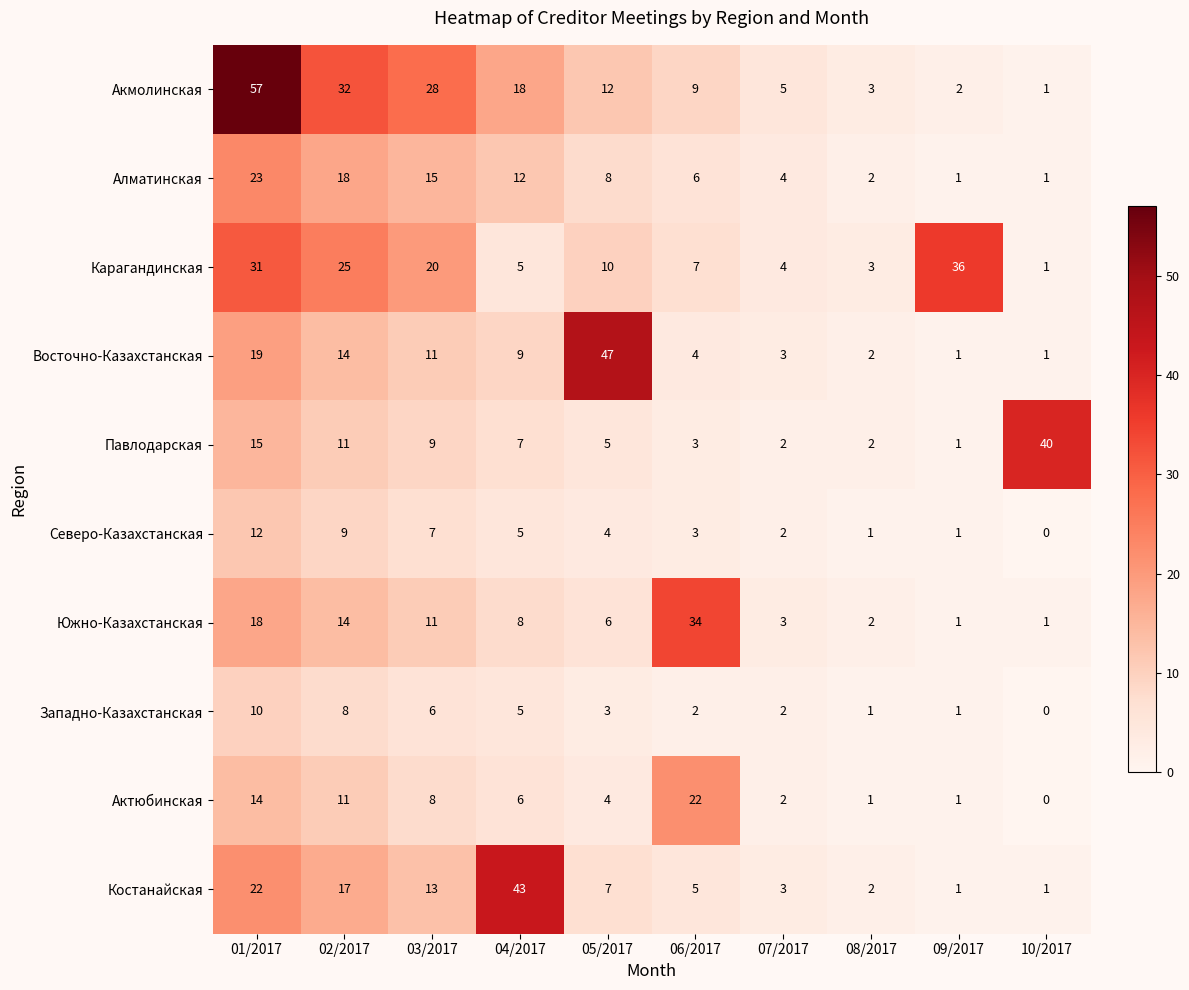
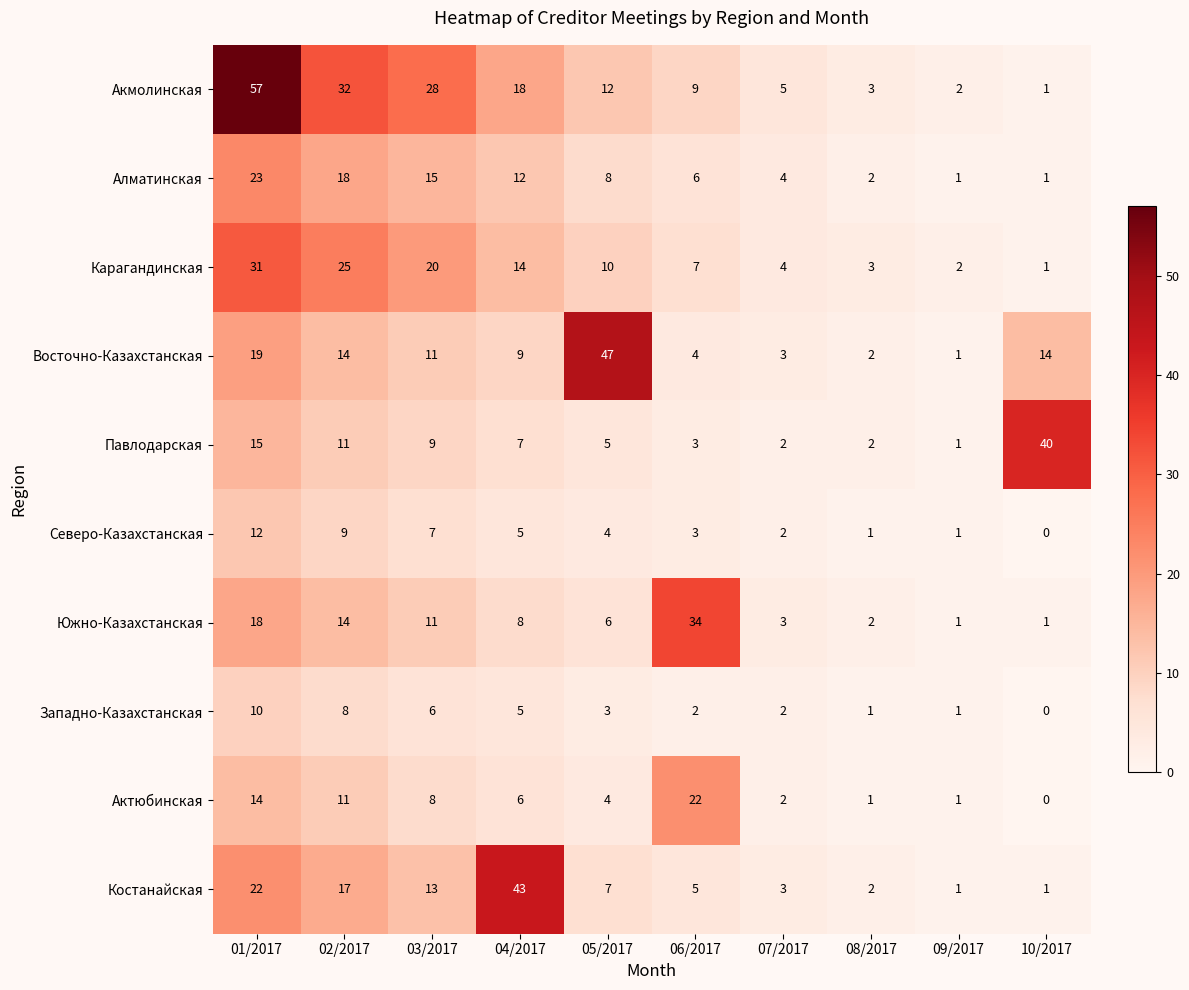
  {
    "Акмолинская": {
      "01/2017": 57,
      "02/2017": 32,
      "03/2017": 28,
      "04/2017": 18,
      "05/2017": 12,
      "06/2017": 9,
      "07/2017": 5,
      "08/2017": 3,
      "09/2017": 2,
      "10/2017": 1
    },
    "Алматинская": {
      "01/2017": 23,
      "02/2017": 18,
      "03/2017": 15,
      "04/2017": 12,
      "05/2017": 8,
      "06/2017": 6,
      "07/2017": 4,
      "08/2017": 2,
      "09/2017": 1,
      "10/2017": 1
    },
    "Карагандинская": {
      "01/2017": 31,
      "02/2017": 25,
      "03/2017": 20,
-     "04/2017": 5,
+     "04/2017": 14,
      "05/2017": 10,
      "06/2017": 7,
      "07/2017": 4,
      "08/2017": 3,
-     "09/2017": 36,
+     "09/2017": 2,
      "10/2017": 1
    },
    "Восточно-Казахстанская": {
      "01/2017": 19,
      "02/2017": 14,
      "03/2017": 11,
      "04/2017": 9,
      "05/2017": 47,
      "06/2017": 4,
      "07/2017": 3,
      "08/2017": 2,
      "09/2017": 1,
-     "10/2017": 1
+     "10/2017": 14
    },
    "Павлодарская": {
      "01/2017": 15,
      "02/2017": 11,
      "03/2017": 9,
      "04/2017": 7,
      "05/2017": 5,
      "06/2017": 3,
      "07/2017": 2,
      "08/2017": 2,
      "09/2017": 1,
      "10/2017": 40
    },
    "Северо-Казахстанская": {
      "01/2017": 12,
      "02/2017": 9,
      "03/2017": 7,
      "04/2017": 5,
      "05/2017": 4,
      "06/2017": 3,
      "07/2017": 2,
      "08/2017": 1,
      "09/2017": 1,
      "10/2017": 0
    },
    "Южно-Казахстанская": {
      "01/2017": 18,
      "02/2017": 14,
      "03/2017": 11,
      "04/2017": 8,
      "05/2017": 6,
      "06/2017": 34,
      "07/2017": 3,
      "08/2017": 2,
      "09/2017": 1,
      "10/2017": 1
    },
    "Западно-Казахстанская": {
      "01/2017": 10,
      "02/2017": 8,
      "03/2017": 6,
      "04/2017": 5,
      "05/2017": 3,
      "06/2017": 2,
      "07/2017": 2,
      "08/2017": 1,
      "09/2017": 1,
      "10/2017": 0
    },
    "Актюбинская": {
      "01/2017": 14,
      "02/2017": 11,
      "03/2017": 8,
      "04/2017": 6,
      "05/2017": 4,
      "06/2017": 22,
      "07/2017": 2,
      "08/2017": 1,
      "09/2017": 1,
      "10/2017": 0
    },
    "Костанайская": {
      "01/2017": 22,
      "02/2017": 17,
      "03/2017": 13,
      "04/2017": 43,
      "05/2017": 7,
      "06/2017": 5,
      "07/2017": 3,
      "08/2017": 2,
      "09/2017": 1,
      "10/2017": 1
    }
  }
